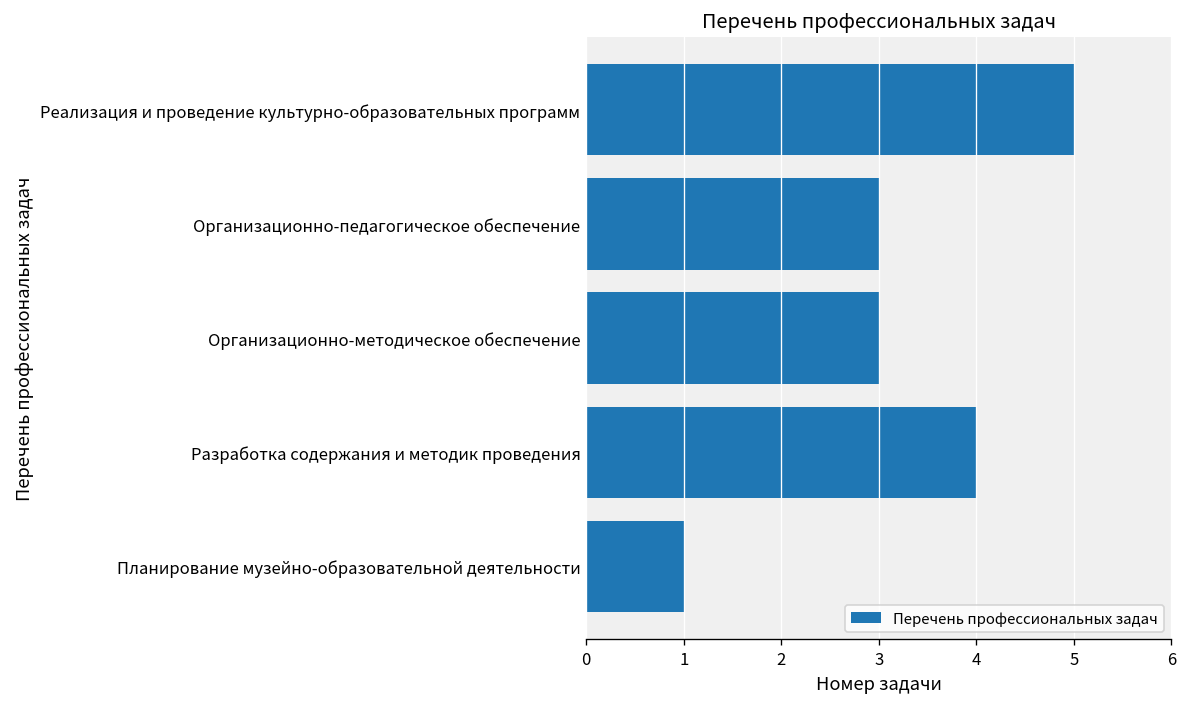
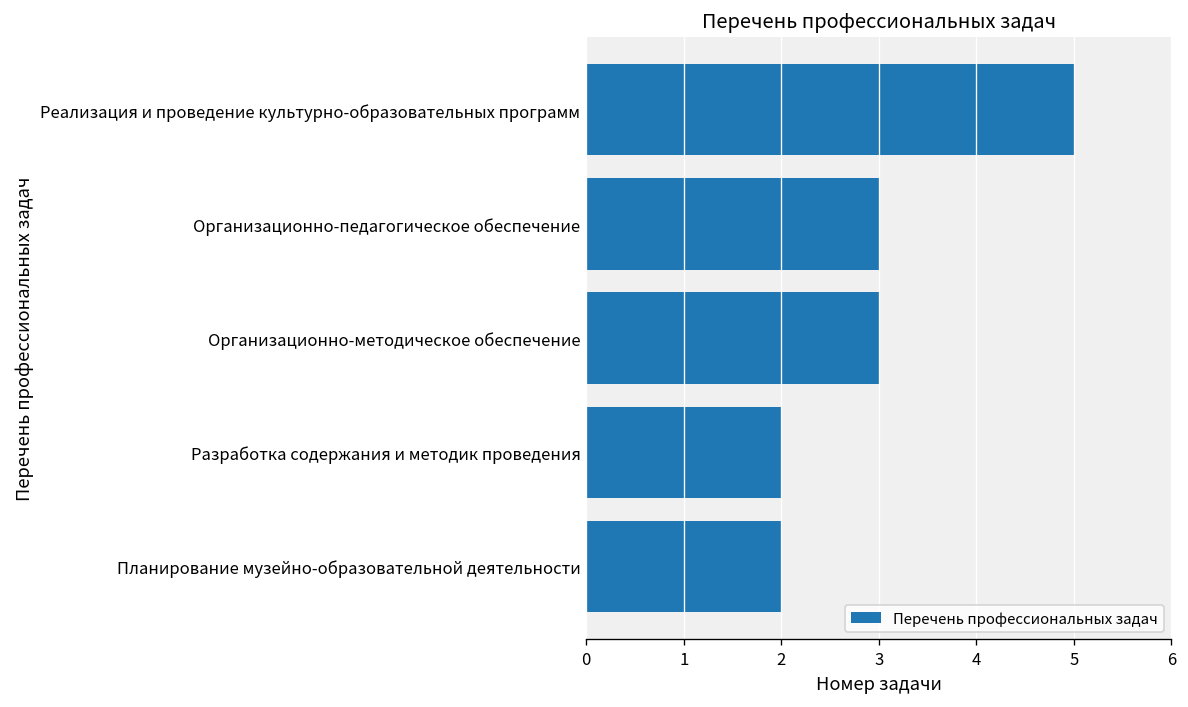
  {
    "Реализация и проведение культурно-образовательных программ": 5,
    "Организационно-педагогическое обеспечение": 3,
    "Организационно-методическое обеспечение": 3,
-   "Разработка содержания и методик проведения": 4,
-   "Планирование музейно-образовательной деятельности": 1
+   "Разработка содержания и методик проведения": 2,
+   "Планирование музейно-образовательной деятельности": 2
  }
